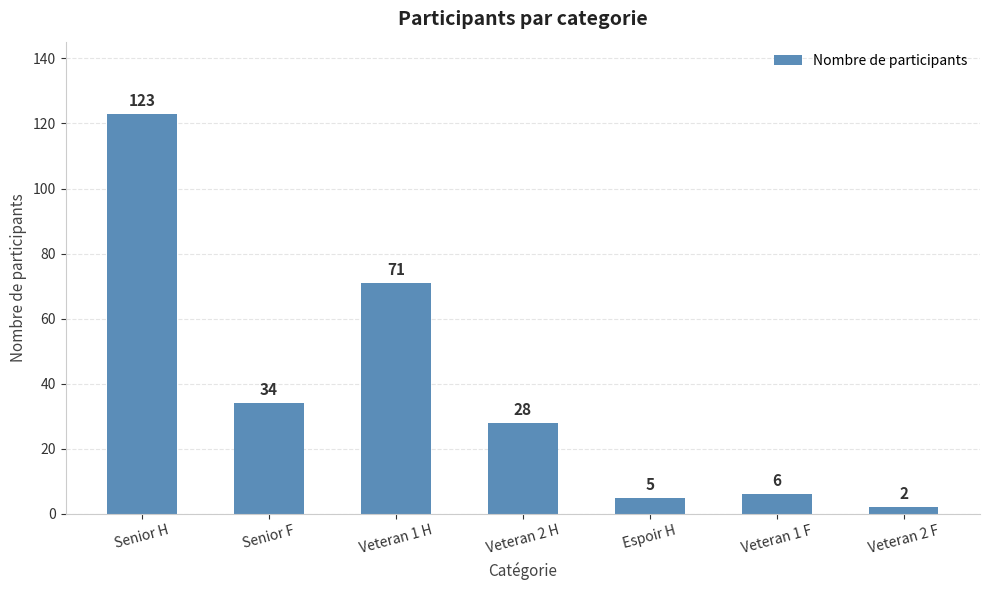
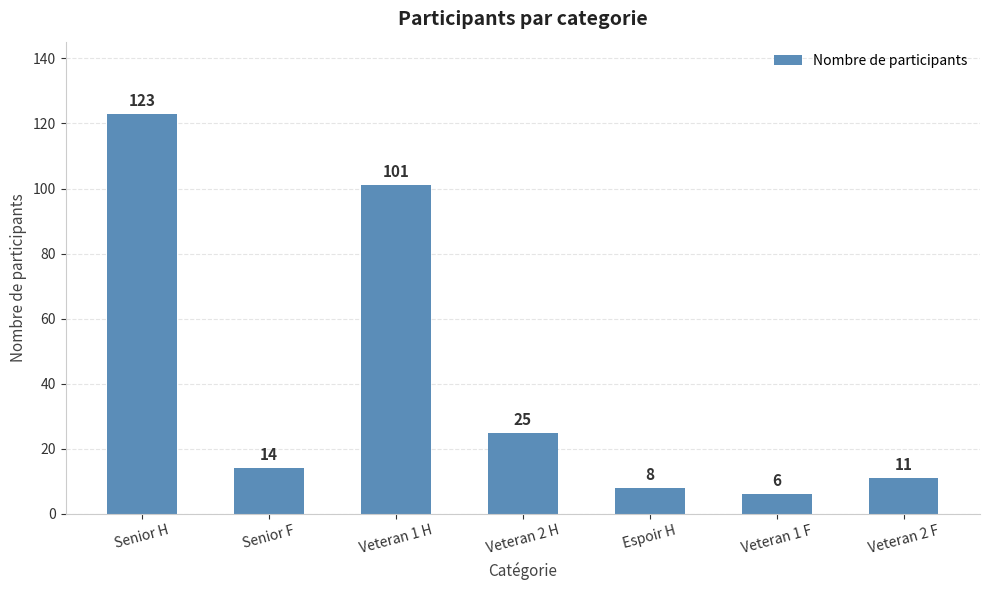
  {
    "Senior H": 123,
-   "Senior F": 34,
-   "Veteran 1 H": 71,
-   "Veteran 2 H": 28,
-   "Espoir H": 5,
+   "Senior F": 14,
+   "Veteran 1 H": 101,
+   "Veteran 2 H": 25,
+   "Espoir H": 8,
    "Veteran 1 F": 6,
-   "Veteran 2 F": 2
+   "Veteran 2 F": 11
  }
